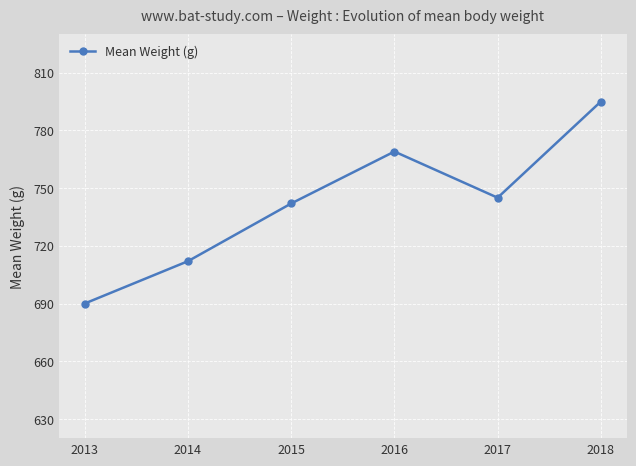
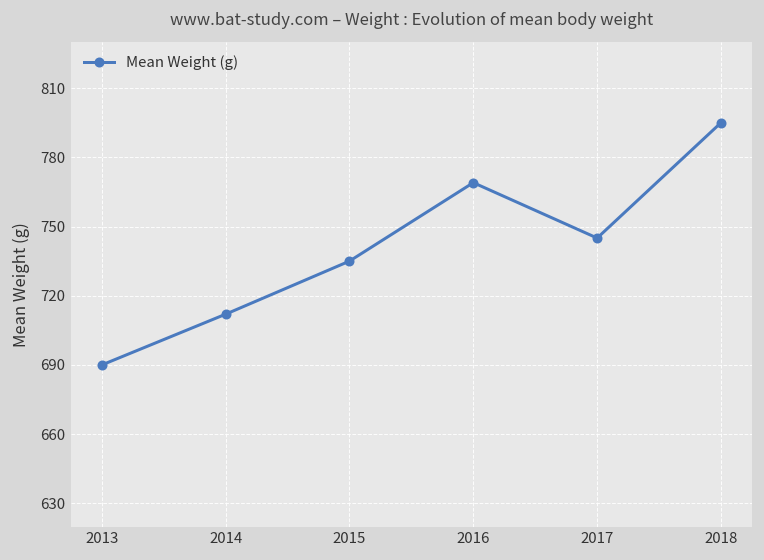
  {
    "2013": 690,
    "2014": 712,
-   "2015": 742,
+   "2015": 735,
    "2016": 769,
    "2017": 745,
    "2018": 795
  }
